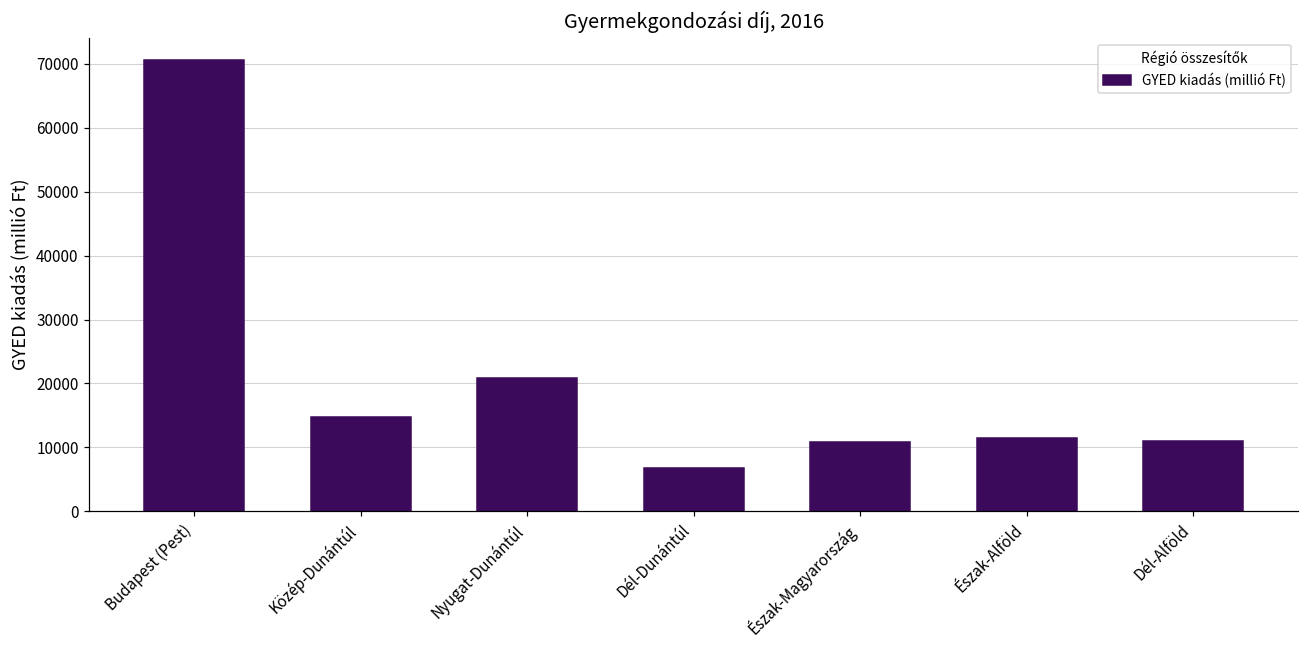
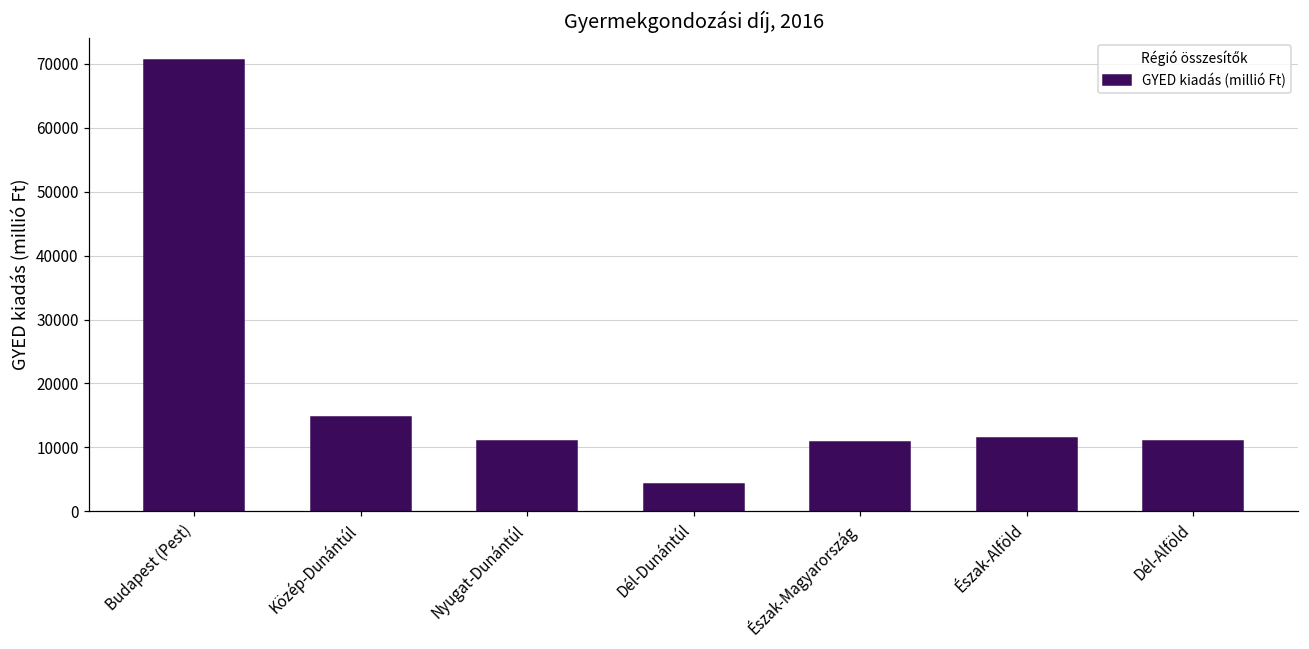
  {
    "Budapest (Pest)": 71000,
    "Közép-Dunántúl": 15000,
-   "Nyugat-Dunántúl": 21000,
-   "Dél-Dunántúl": 7000,
+   "Nyugat-Dunántúl": 11000,
+   "Dél-Dunántúl": 4000,
    "Észak-Magyarország": 11000,
    "Észak-Alföld": 11000,
    "Dél-Alföld": 11000
  }
